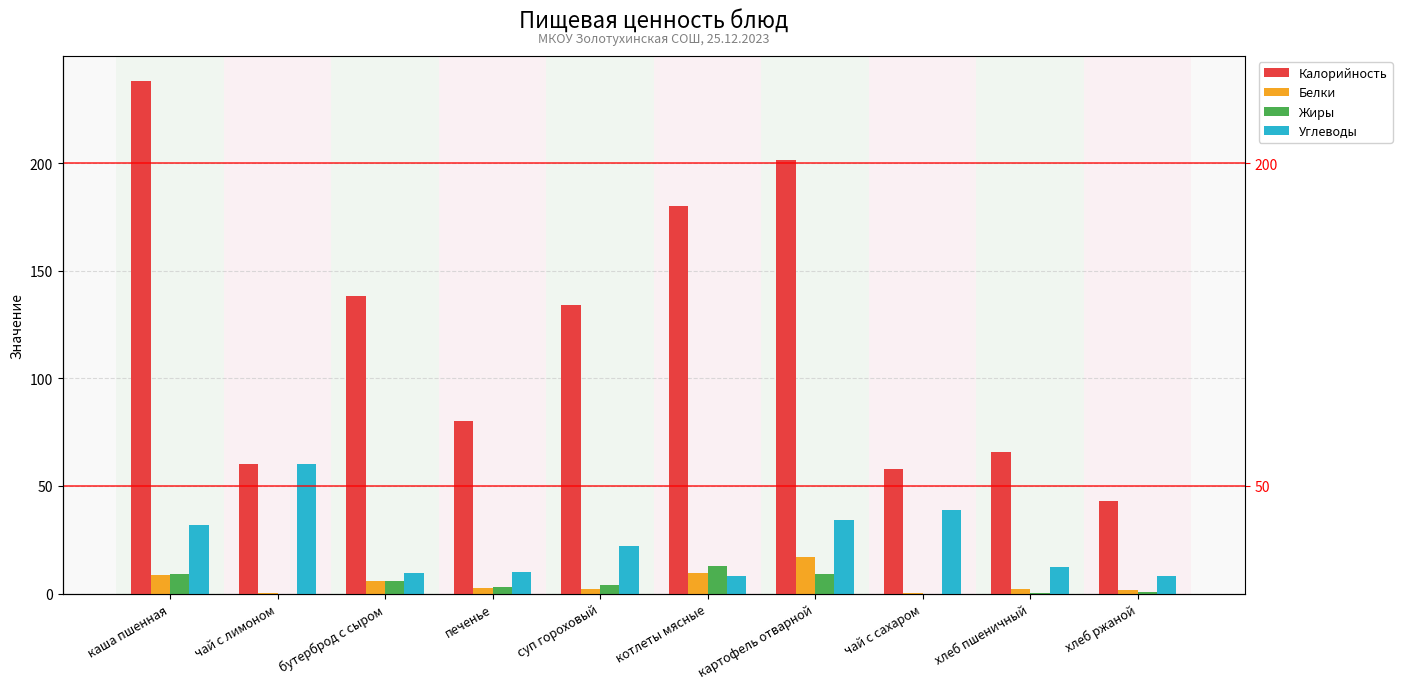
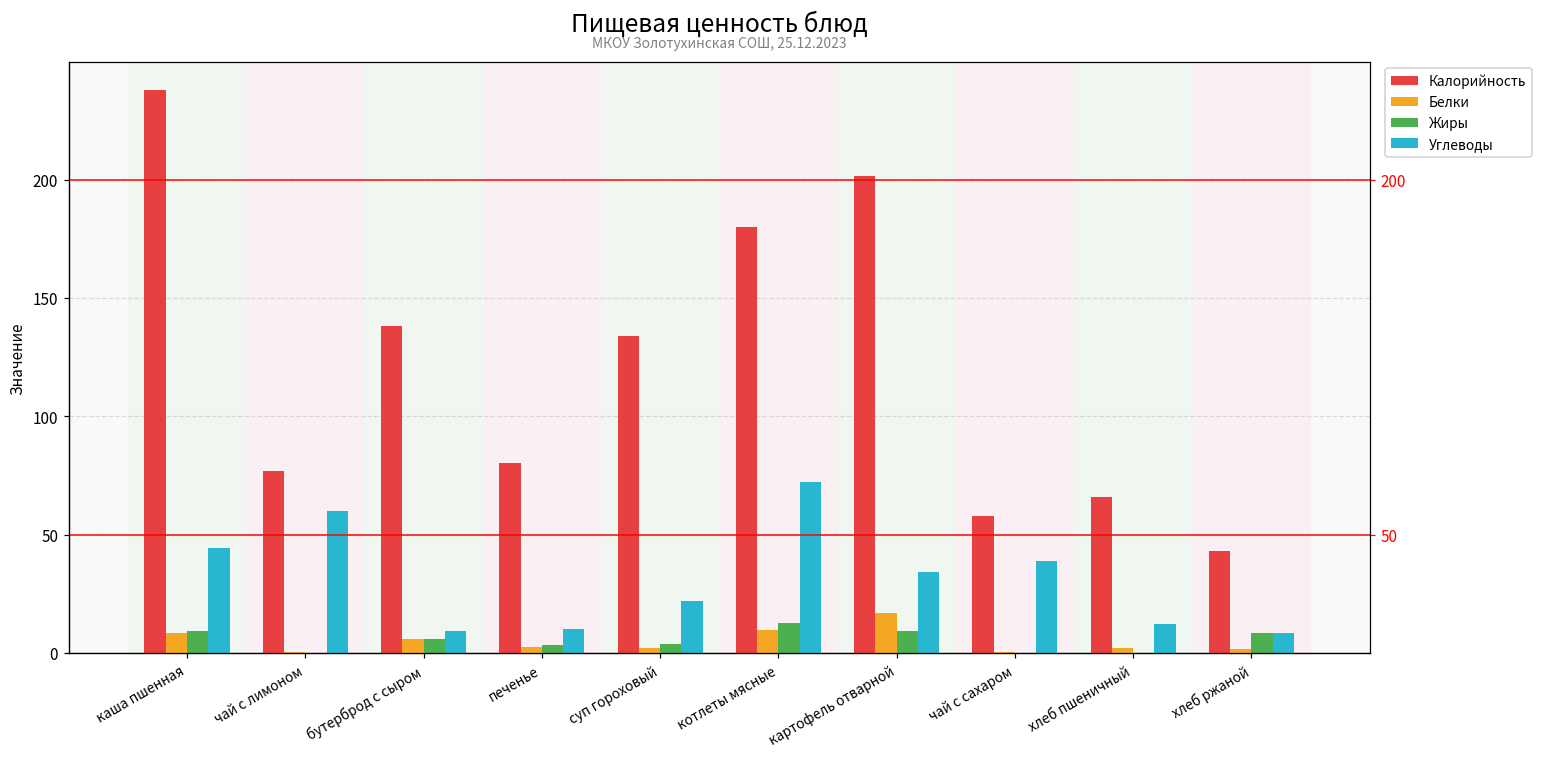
  {
    "Калорийность": {
      "каша пшенная": 238,
-     "чай с лимоном": 60,
+     "чай с лимоном": 77,
      "бутерброд с сыром": 138,
      "печенье": 80,
      "суп гороховый": 134,
      "котлеты мясные": 180,
      "картофель отварной": 202,
      "чай с сахаром": 58,
      "хлеб пшеничный": 66,
      "хлеб ржаной": 43
    },
    "Белки": {
      "каша пшенная": 9,
      "бутерброд с сыром": 6,
      "печенье": 3,
      "суп гороховый": 2,
      "котлеты мясные": 10,
      "картофель отварной": 17,
      "хлеб пшеничный": 2,
      "хлеб ржаной": 2
    },
    "Жиры": {
      "каша пшенная": 9,
      "чай с лимоном": 0,
      "бутерброд с сыром": 6,
      "печенье": 3,
      "суп гороховый": 4,
      "котлеты мясные": 13,
      "картофель отварной": 9,
      "чай с сахаром": 0,
-     "хлеб ржаной": 1
+     "хлеб ржаной": 8
    },
    "Углеводы": {
-     "каша пшенная": 32,
+     "каша пшенная": 45,
      "чай с лимоном": 60,
      "бутерброд с сыром": 9,
      "печенье": 10,
      "суп гороховый": 22,
-     "котлеты мясные": 8,
+     "котлеты мясные": 72,
      "картофель отварной": 34,
      "чай с сахаром": 39,
      "хлеб пшеничный": 12,
      "хлеб ржаной": 8
    }
  }
